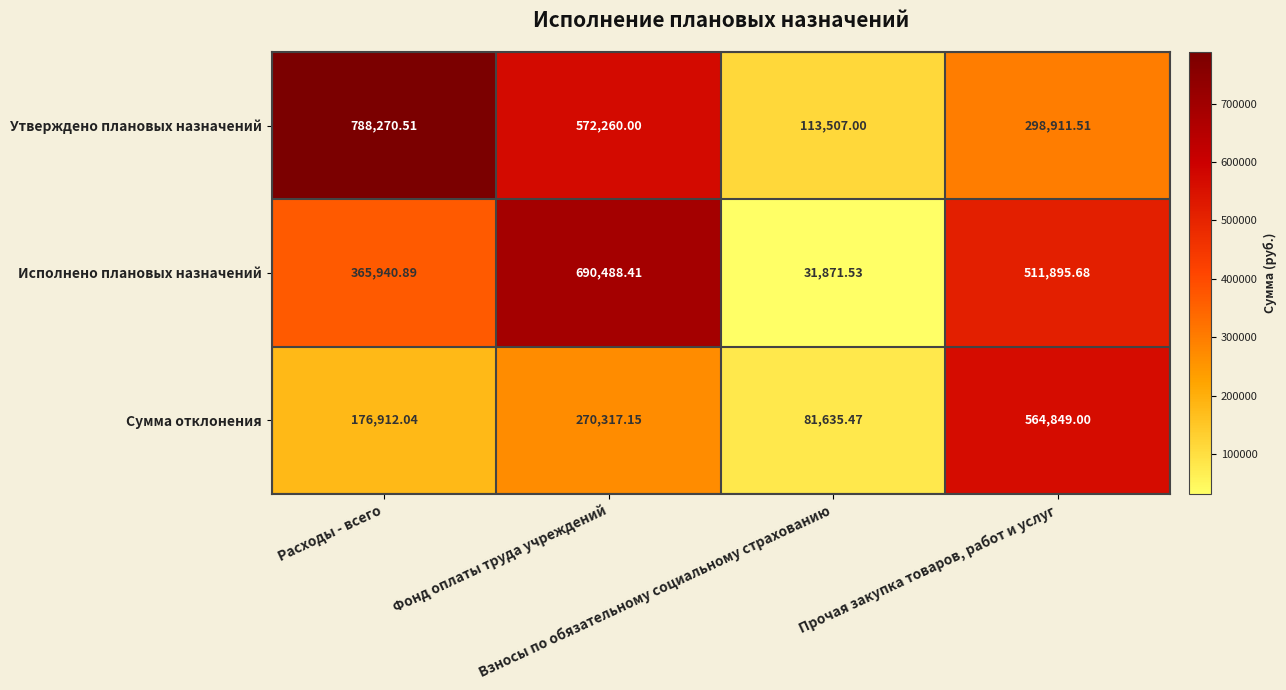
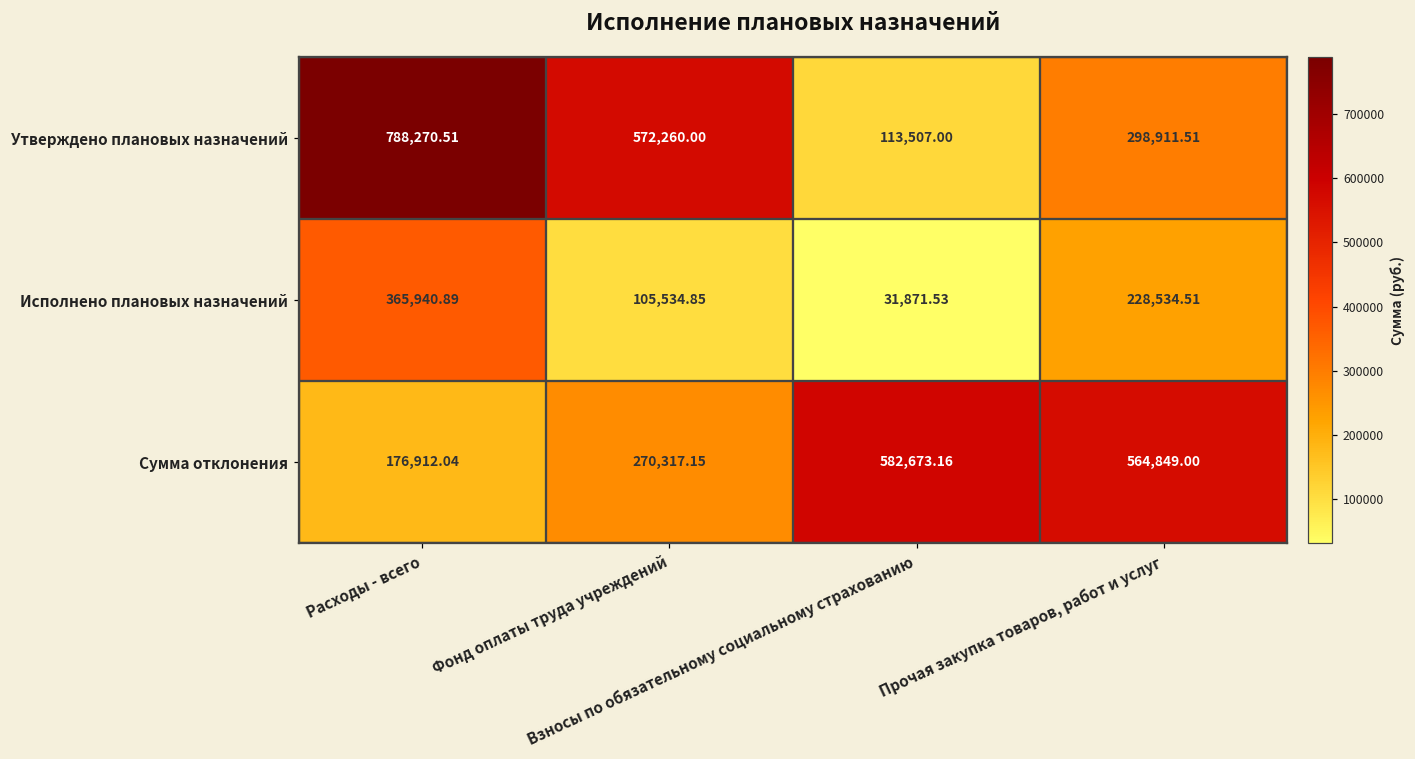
  {
    "Утверждено плановых назначений": {
      "Расходы - всего": "788,270.51",
      "Фонд оплаты труда учреждений": "572,260.00",
      "Взносы по обязательному социальному страхованию": "113,507.00",
      "Прочая закупка товаров, работ и услуг": "298,911.51"
    },
    "Исполнено плановых назначений": {
      "Расходы - всего": "365,940.89",
-     "Фонд оплаты труда учреждений": "690,488.41",
+     "Фонд оплаты труда учреждений": "105,534.85",
      "Взносы по обязательному социальному страхованию": "31,871.53",
-     "Прочая закупка товаров, работ и услуг": "511,895.68"
+     "Прочая закупка товаров, работ и услуг": "228,534.51"
    },
    "Сумма отклонения": {
      "Расходы - всего": "176,912.04",
      "Фонд оплаты труда учреждений": "270,317.15",
-     "Взносы по обязательному социальному страхованию": "81,635.47",
+     "Взносы по обязательному социальному страхованию": "582,673.16",
      "Прочая закупка товаров, работ и услуг": "564,849.00"
    }
  }
